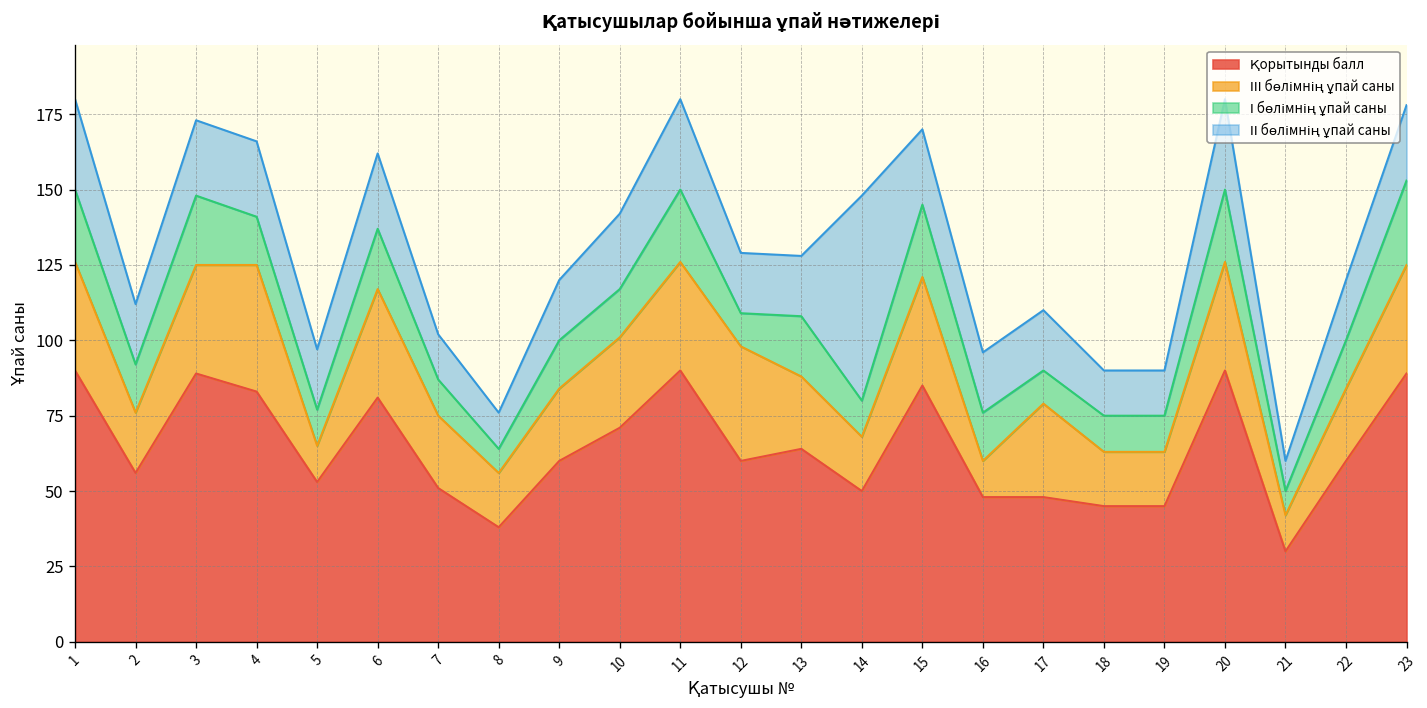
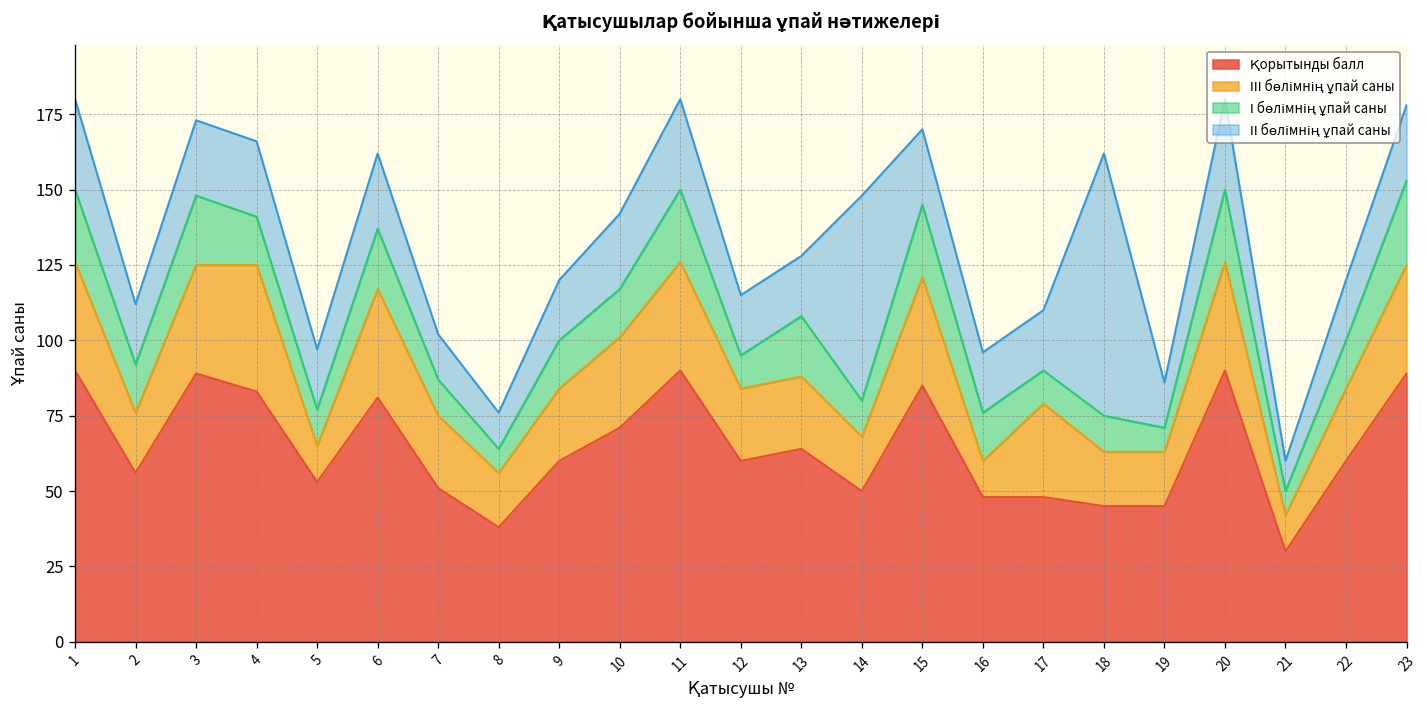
  {
    "Қорытынды балл": {
      "1": 90,
      "2": 56,
      "3": 89,
      "4": 83,
      "5": 53,
      "6": 81,
      "7": 51,
      "8": 38,
      "9": 60,
      "10": 71,
      "11": 90,
      "12": 60,
      "13": 64,
      "14": 50,
      "15": 85,
      "16": 48,
      "17": 48,
      "18": 45,
      "19": 45,
      "20": 90,
      "21": 30,
      "22": 60,
      "23": 89
    },
    "ІІІ бөлімнің ұпай саны": {
      "1": 36,
      "2": 20,
      "3": 36,
      "4": 42,
      "5": 12,
      "6": 36,
      "7": 24,
      "8": 18,
      "9": 24,
      "10": 30,
      "11": 36,
-     "12": 38,
+     "12": 24,
      "13": 24,
      "14": 18,
      "15": 36,
      "16": 12,
      "17": 31,
      "18": 18,
      "19": 18,
      "20": 36,
      "21": 12,
      "22": 24,
      "23": 36
    },
    "І бөлімнің ұпай саны": {
      "1": 24,
      "2": 16,
      "3": 23,
      "4": 16,
      "5": 12,
      "6": 20,
      "7": 12,
      "8": 8,
      "9": 16,
      "10": 16,
      "11": 24,
      "12": 11,
      "13": 20,
      "14": 12,
      "15": 24,
      "16": 16,
      "17": 11,
      "18": 12,
-     "19": 12,
+     "19": 8,
      "20": 24,
      "21": 8,
      "22": 16,
      "23": 28
    },
    "ІІ бөлімнің ұпай саны": {
      "1": 30,
      "2": 20,
      "3": 25,
      "4": 25,
      "5": 20,
      "6": 25,
      "7": 15,
      "8": 12,
      "9": 20,
      "10": 25,
      "11": 30,
      "12": 20,
      "13": 20,
      "14": 68,
      "15": 25,
      "16": 20,
      "17": 20,
-     "18": 15,
+     "18": 87,
      "19": 15,
      "21": 10,
      "22": 20,
      "23": 25
    }
  }
